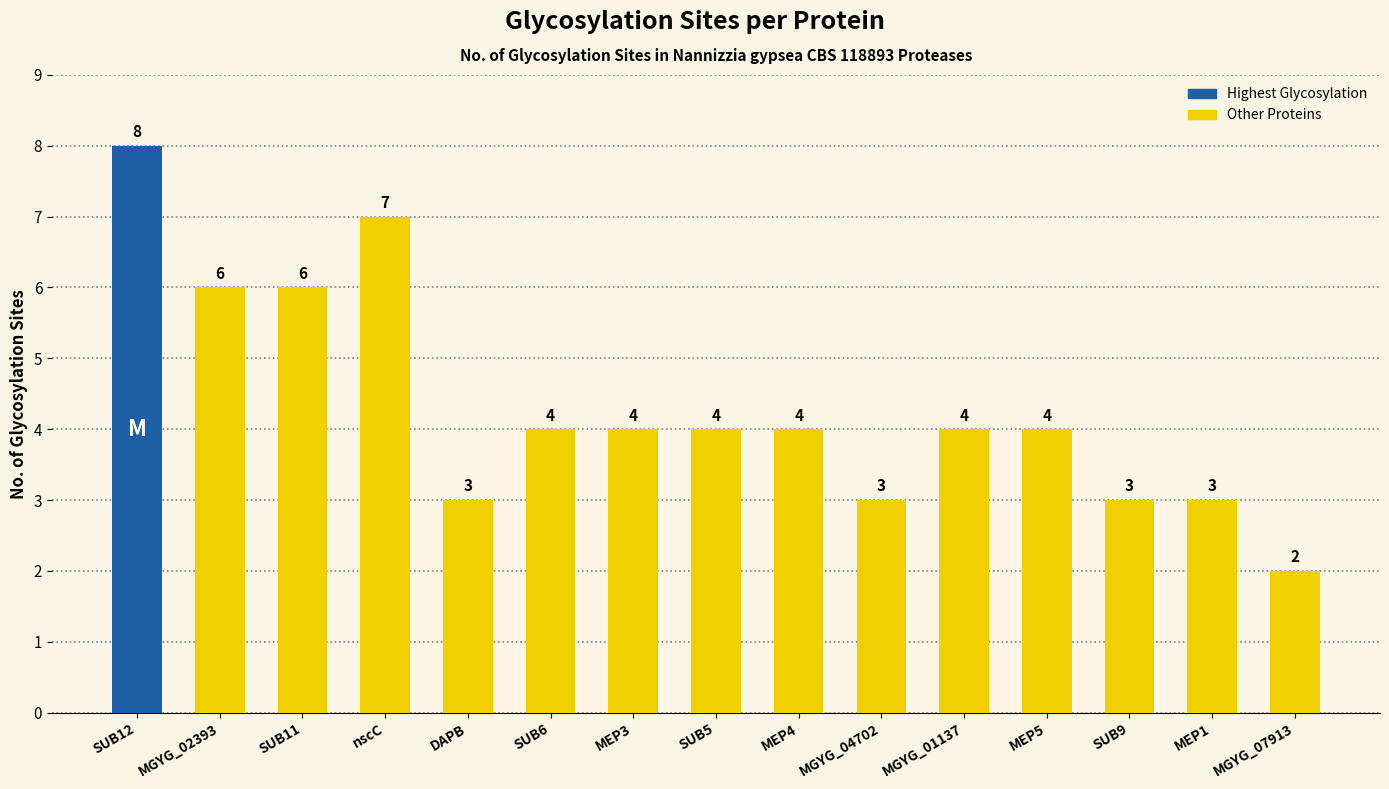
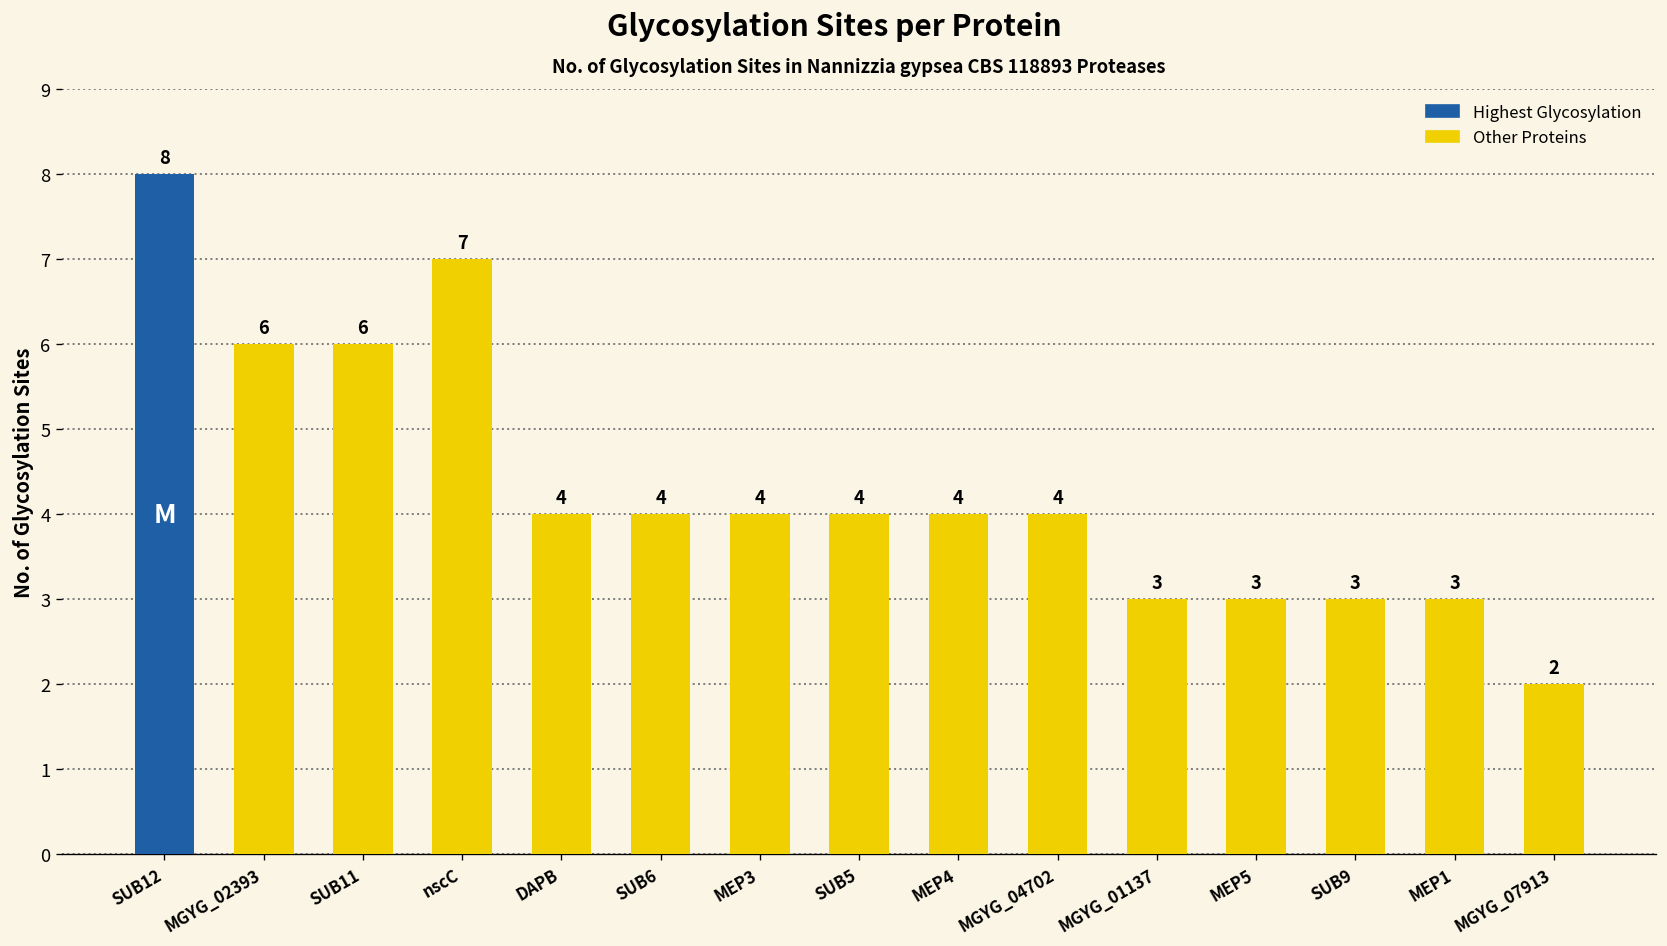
  {
    "SUB12": 8,
    "MGYG_02393": 6,
    "SUB11": 6,
    "nscC": 7,
-   "DAPB": 3,
+   "DAPB": 4,
    "SUB6": 4,
    "MEP3": 4,
    "SUB5": 4,
    "MEP4": 4,
-   "MGYG_04702": 3,
-   "MGYG_01137": 4,
-   "MEP5": 4,
+   "MGYG_04702": 4,
+   "MGYG_01137": 3,
+   "MEP5": 3,
    "SUB9": 3,
    "MEP1": 3,
    "MGYG_07913": 2
  }
